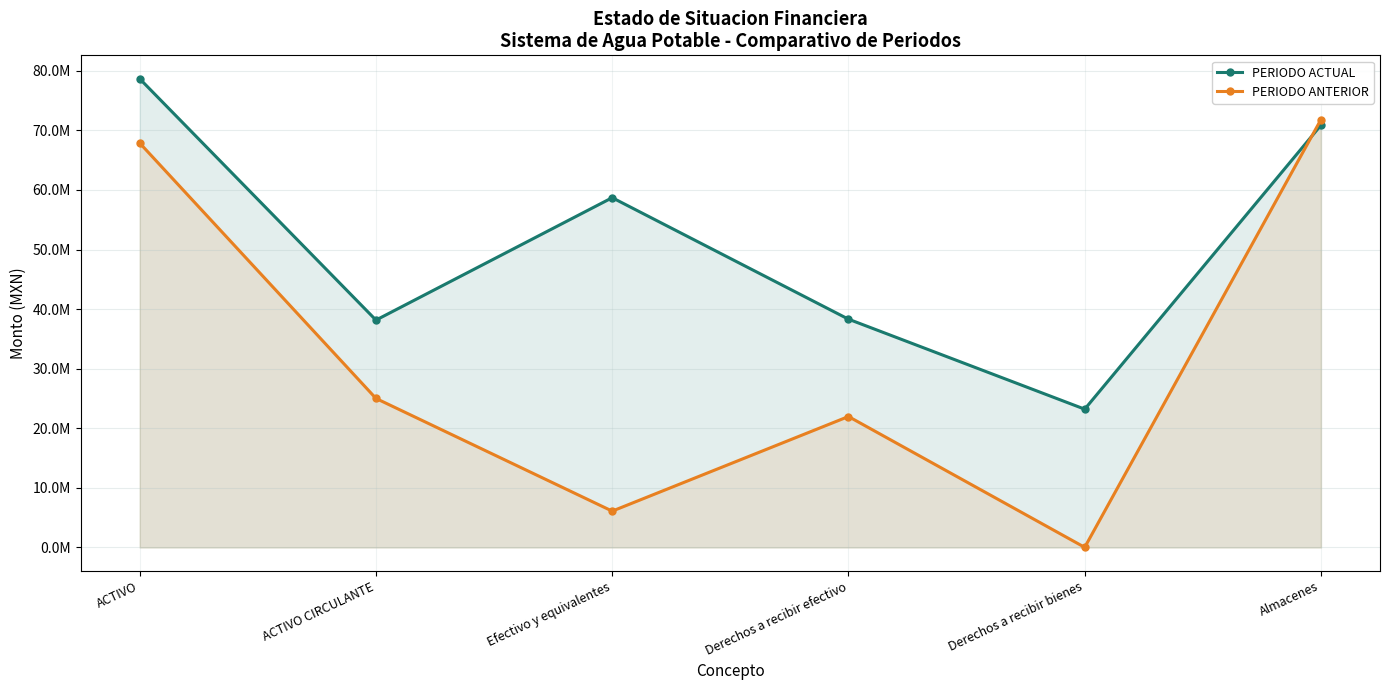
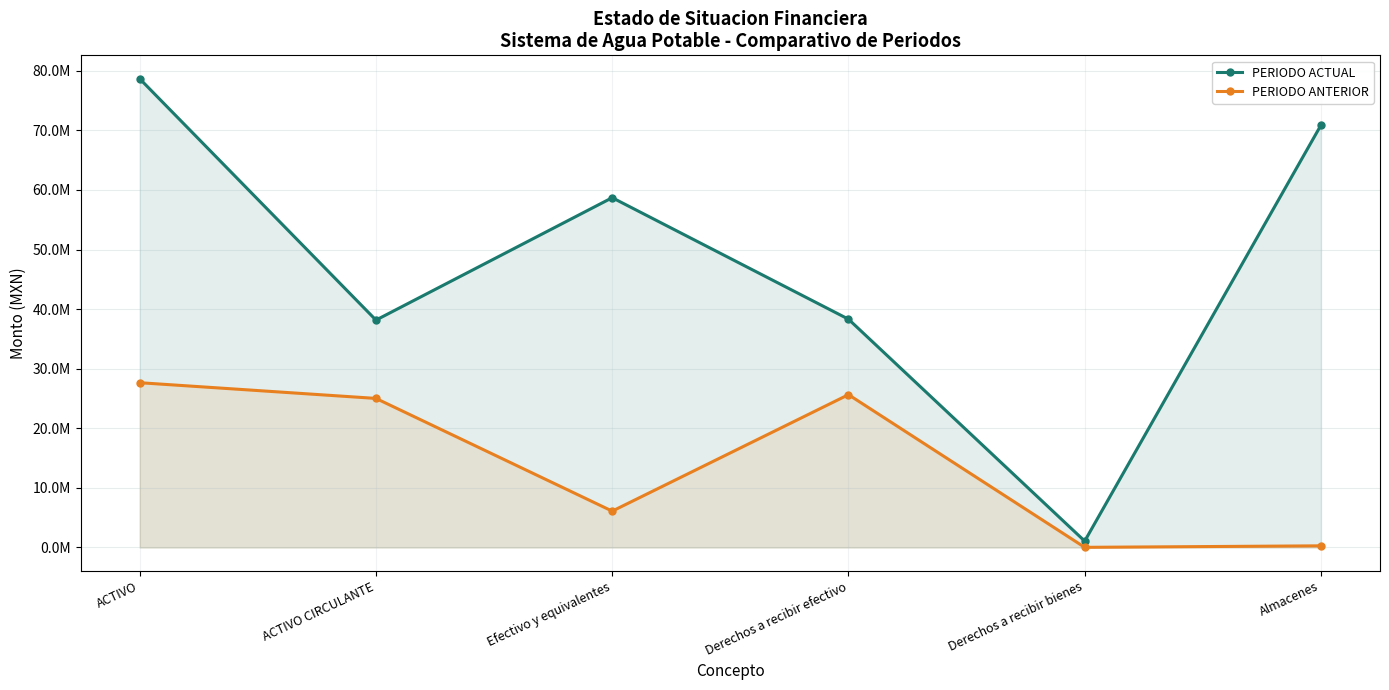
  {
    "PERIODO ACTUAL": {
      "ACTIVO": 79000000,
      "ACTIVO CIRCULANTE": 38000000,
      "Efectivo y equivalentes": 59000000,
      "Derechos a recibir efectivo": 38000000,
-     "Derechos a recibir bienes": 23000000,
+     "Derechos a recibir bienes": 1000000,
      "Almacenes": 71000000
    },
    "PERIODO ANTERIOR": {
-     "ACTIVO": 68000000,
+     "ACTIVO": 28000000,
      "ACTIVO CIRCULANTE": 25000000,
      "Efectivo y equivalentes": 6000000,
-     "Derechos a recibir efectivo": 22000000,
+     "Derechos a recibir efectivo": 26000000,
      "Derechos a recibir bienes": 0,
-     "Almacenes": 72000000
+     "Almacenes": 0
    }
  }
